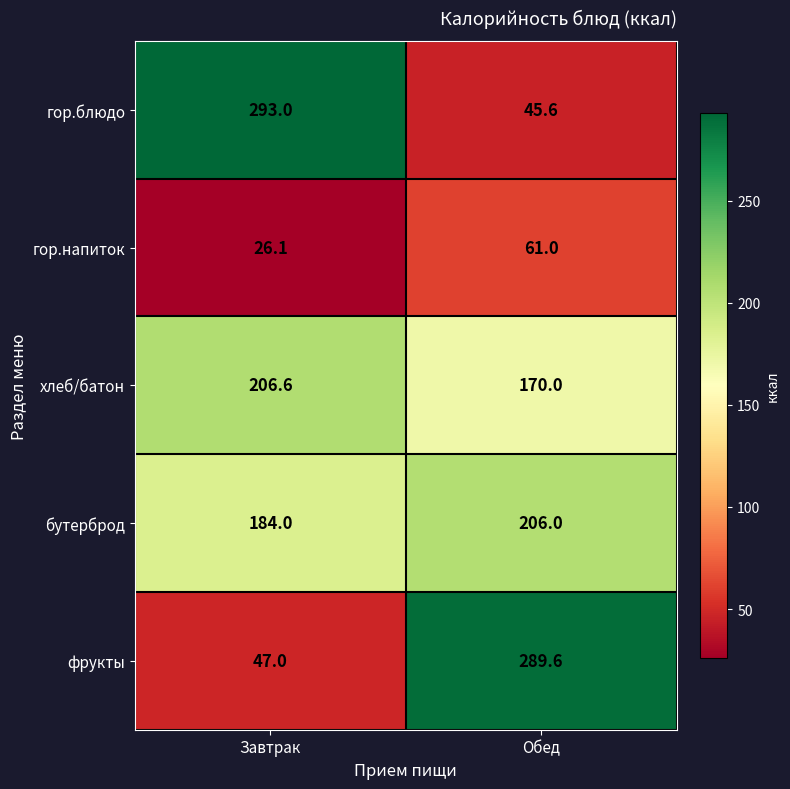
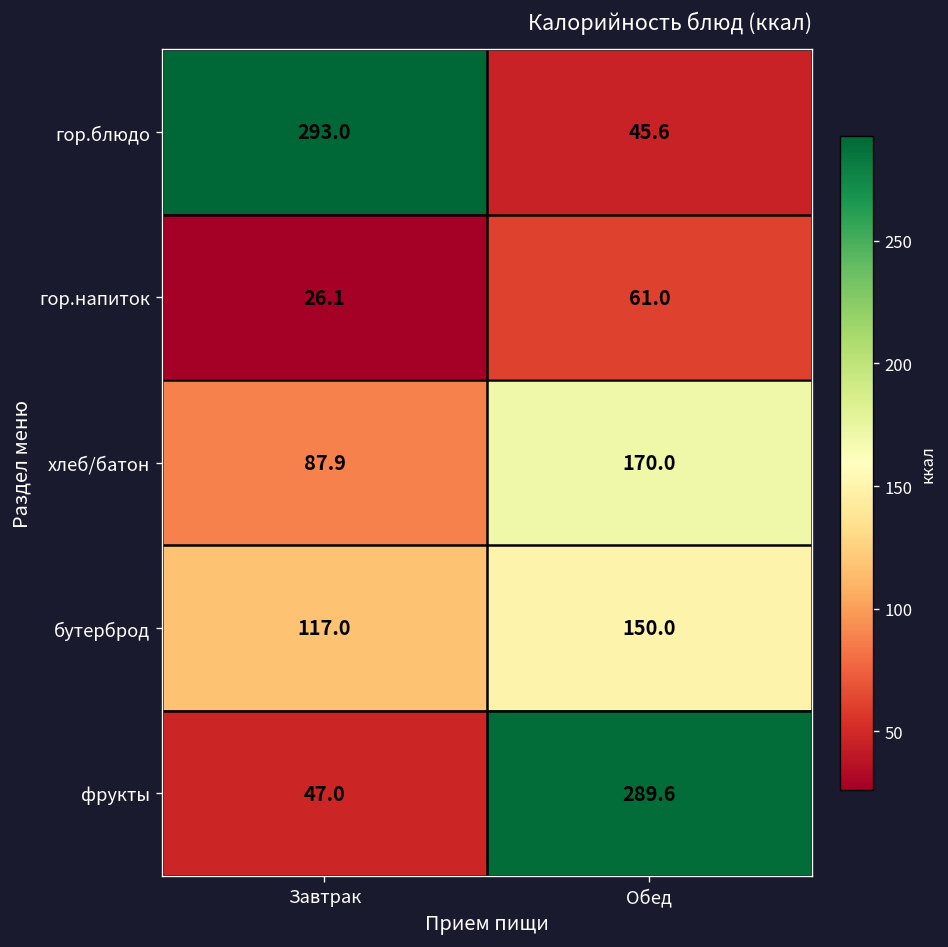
  {
    "гор.блюдо": {
      "Завтрак": 293.0,
      "Обед": 45.6
    },
    "гор.напиток": {
      "Завтрак": 26.1,
      "Обед": 61.0
    },
    "хлеб/батон": {
-     "Завтрак": 206.6,
+     "Завтрак": 87.9,
      "Обед": 170.0
    },
    "бутерброд": {
-     "Завтрак": 184.0,
-     "Обед": 206.0
+     "Завтрак": 117.0,
+     "Обед": 150.0
    },
    "фрукты": {
      "Завтрак": 47.0,
      "Обед": 289.6
    }
  }
